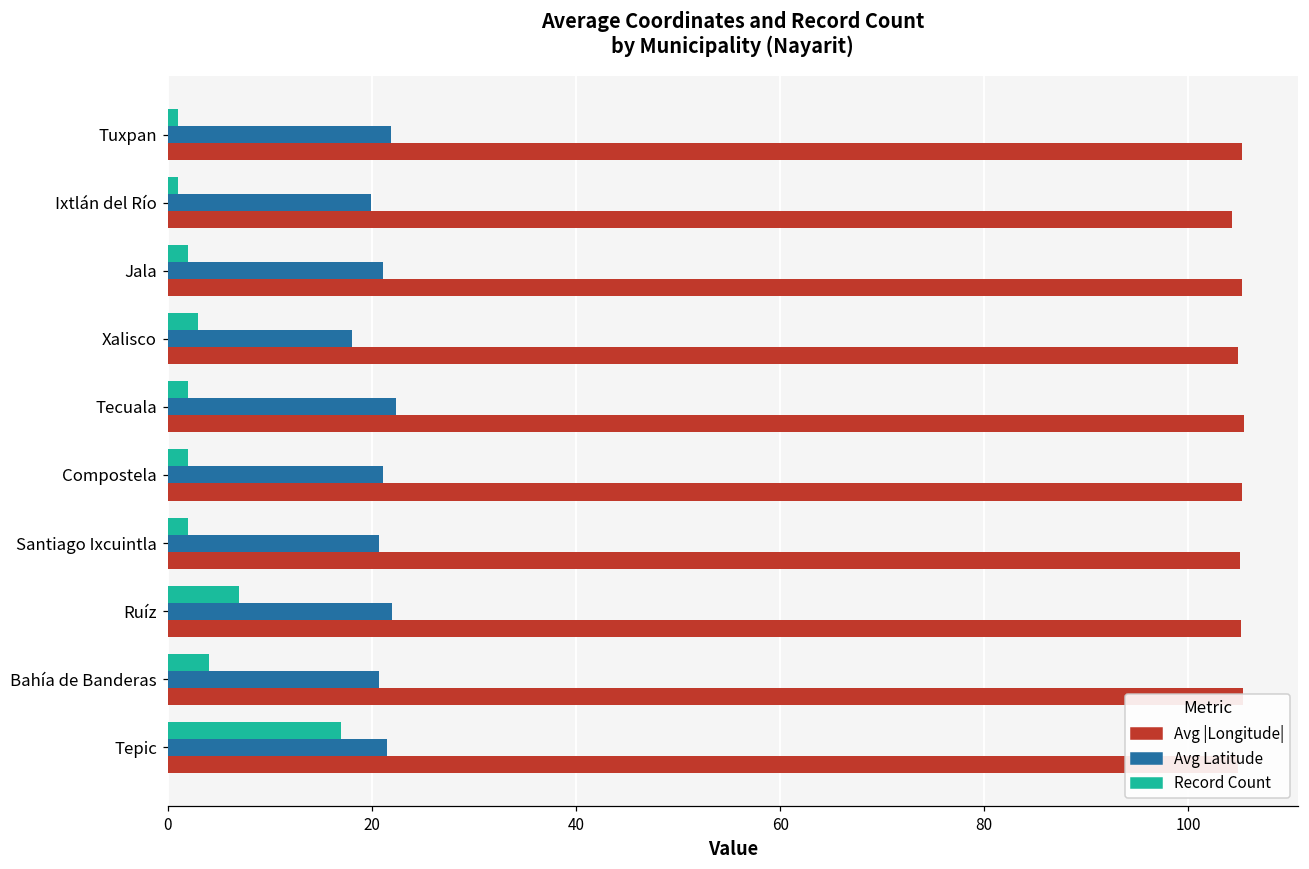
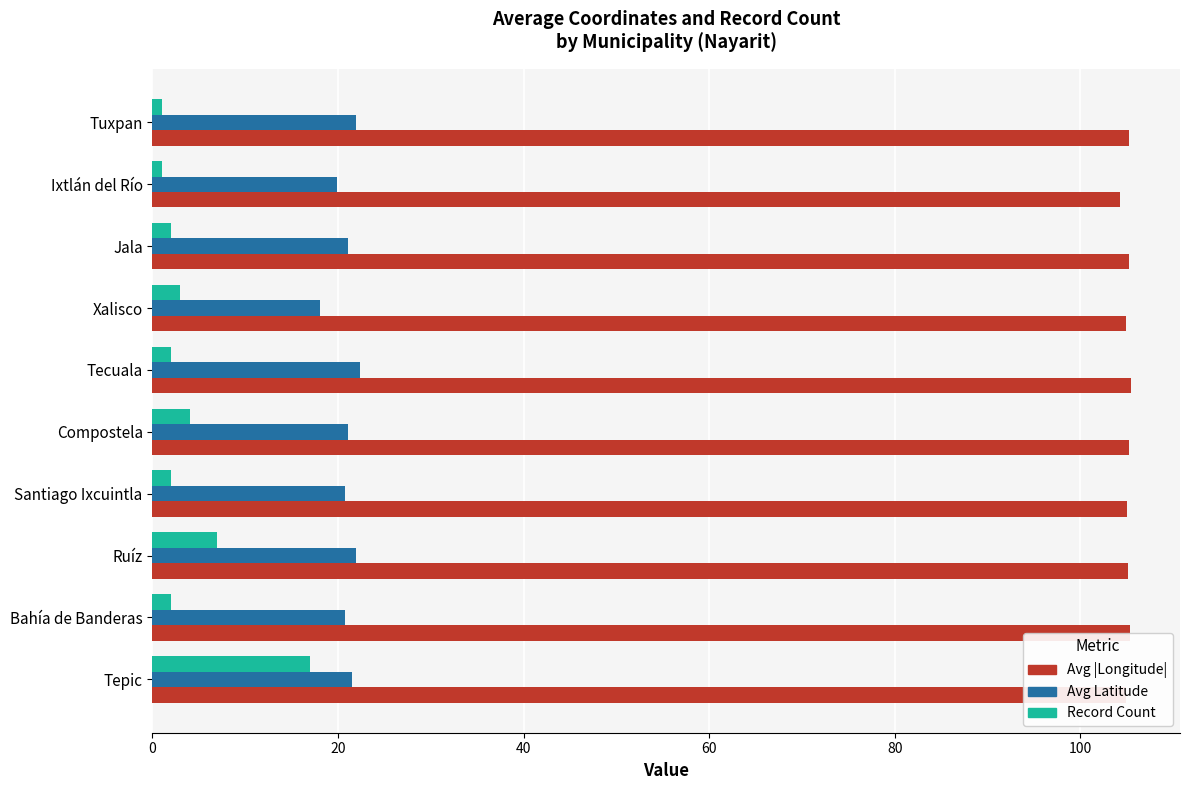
  {
    "Avg |Longitude|": {
      "Tuxpan": 105,
      "Ixtlán del Río": 104,
      "Jala": 105,
      "Xalisco": 105,
      "Tecuala": 105,
      "Compostela": 105,
      "Santiago Ixcuintla": 105,
      "Ruíz": 105
    },
    "Avg Latitude": {
      "Tuxpan": 22,
      "Ixtlán del Río": 20,
      "Jala": 21,
      "Xalisco": 18,
      "Tecuala": 22,
      "Compostela": 21,
      "Santiago Ixcuintla": 21,
      "Ruíz": 22,
      "Bahía de Banderas": 21,
      "Tepic": 22
    },
    "Record Count": {
      "Tuxpan": 1,
      "Ixtlán del Río": 1,
      "Jala": 2,
      "Xalisco": 3,
      "Tecuala": 2,
-     "Compostela": 2,
+     "Compostela": 4,
      "Santiago Ixcuintla": 2,
      "Ruíz": 7,
-     "Bahía de Banderas": 4,
+     "Bahía de Banderas": 2,
      "Tepic": 17
    }
  }
